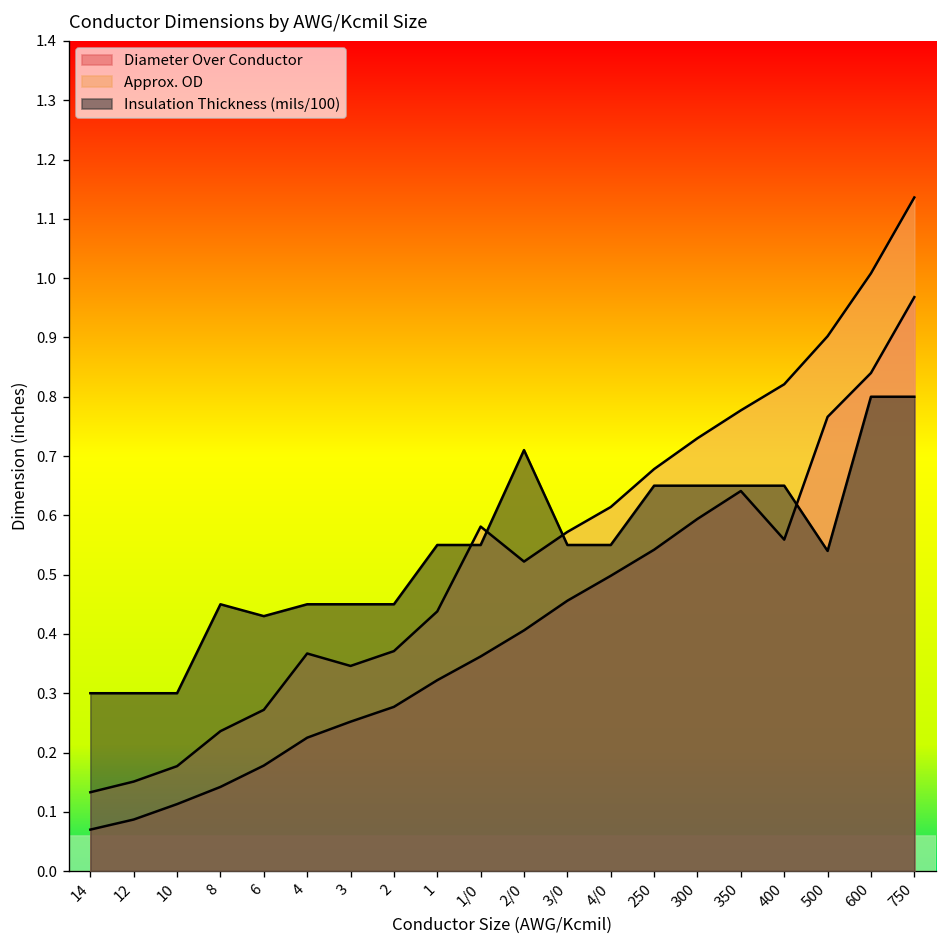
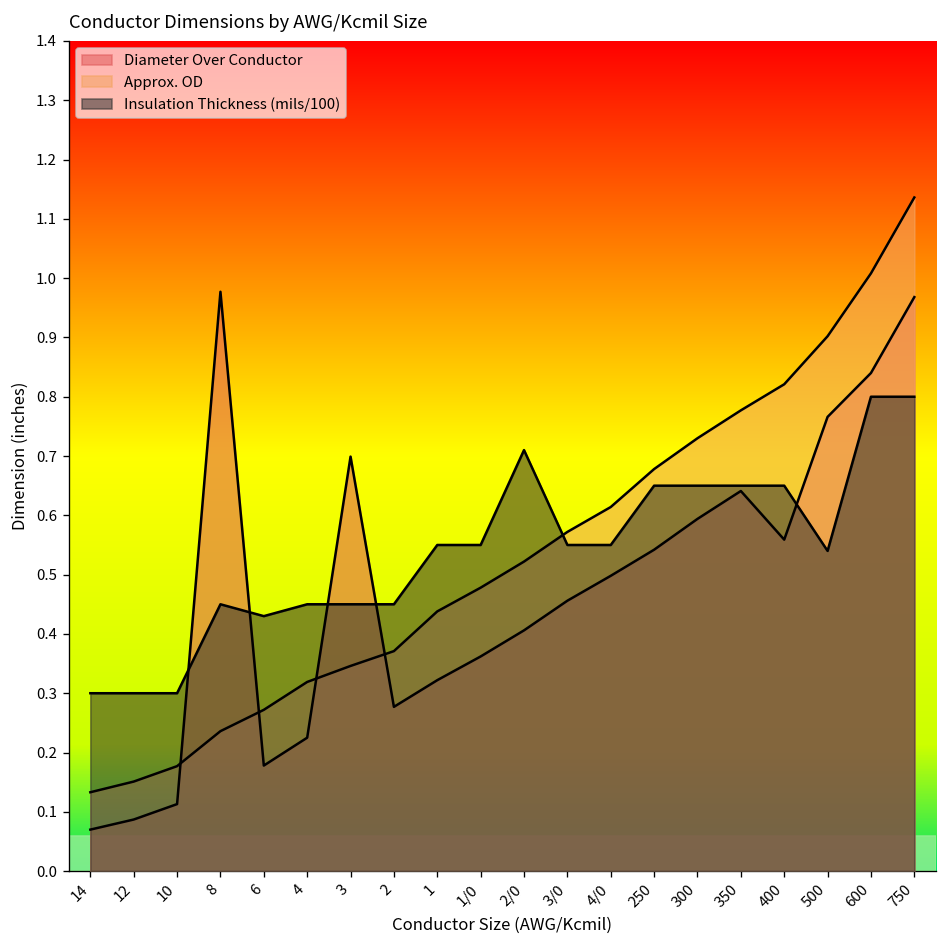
  {
    "Diameter Over Conductor": {
      "14": 0.07,
      "12": 0.09,
      "10": 0.11,
-     "8": 0.14,
+     "8": 0.98,
      "6": 0.18,
      "4": 0.23,
-     "3": 0.25,
+     "3": 0.70,
      "2": 0.28,
      "1": 0.32,
      "1/0": 0.36,
      "2/0": 0.41,
      "3/0": 0.46,
      "4/0": 0.50,
      "250": 0.54,
      "300": 0.59,
      "350": 0.64,
      "400": 0.56,
      "500": 0.77,
      "600": 0.84,
      "750": 0.97
    },
    "Approx. OD": {
      "14": 0.13,
      "12": 0.15,
      "10": 0.18,
      "8": 0.24,
      "6": 0.27,
-     "4": 0.37,
+     "4": 0.32,
      "3": 0.35,
      "2": 0.37,
      "1": 0.44,
-     "1/0": 0.58,
+     "1/0": 0.48,
      "2/0": 0.52,
      "3/0": 0.57,
      "4/0": 0.61,
      "250": 0.68,
      "300": 0.73,
      "350": 0.78,
      "400": 0.82,
      "500": 0.90,
      "600": 1.01,
      "750": 1.14
    },
    "Insulation Thickness (mils/100)": {
      "14": 0.30,
      "12": 0.30,
      "10": 0.30,
      "8": 0.45,
      "6": 0.43,
      "4": 0.45,
      "3": 0.45,
      "2": 0.45,
      "1": 0.55,
      "1/0": 0.55,
      "2/0": 0.71,
      "3/0": 0.55,
      "4/0": 0.55,
      "250": 0.65,
      "300": 0.65,
      "350": 0.65,
      "400": 0.65,
      "500": 0.54,
      "600": 0.80,
      "750": 0.80
    }
  }
